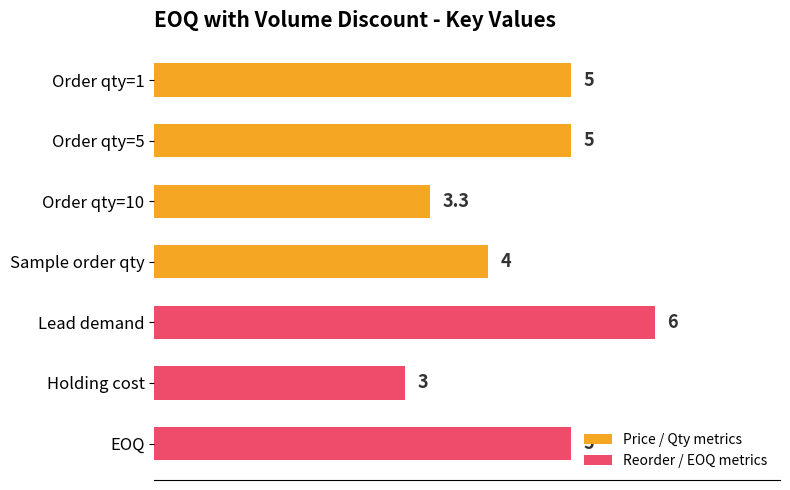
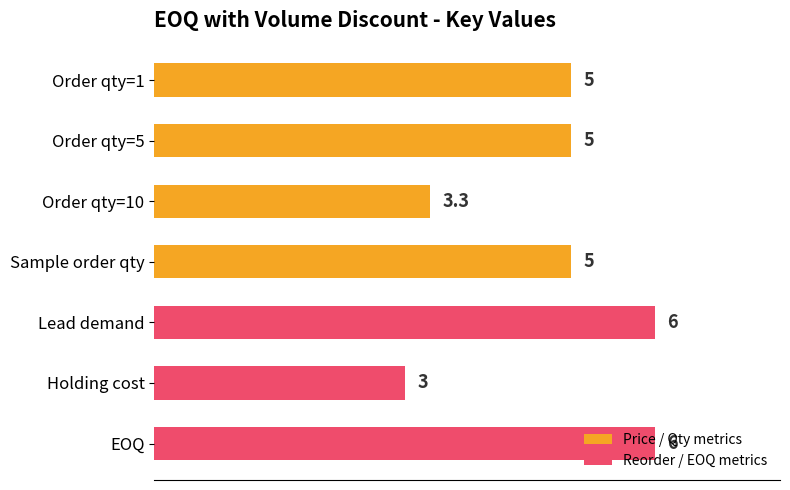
  {
    "Order qty=1": 5,
    "Order qty=5": 5,
    "Order qty=10": 3.3,
-   "Sample order qty": 4,
+   "Sample order qty": 5,
    "Lead demand": 6,
    "Holding cost": 3,
-   "EOQ": 5
+   "EOQ": 6
  }
